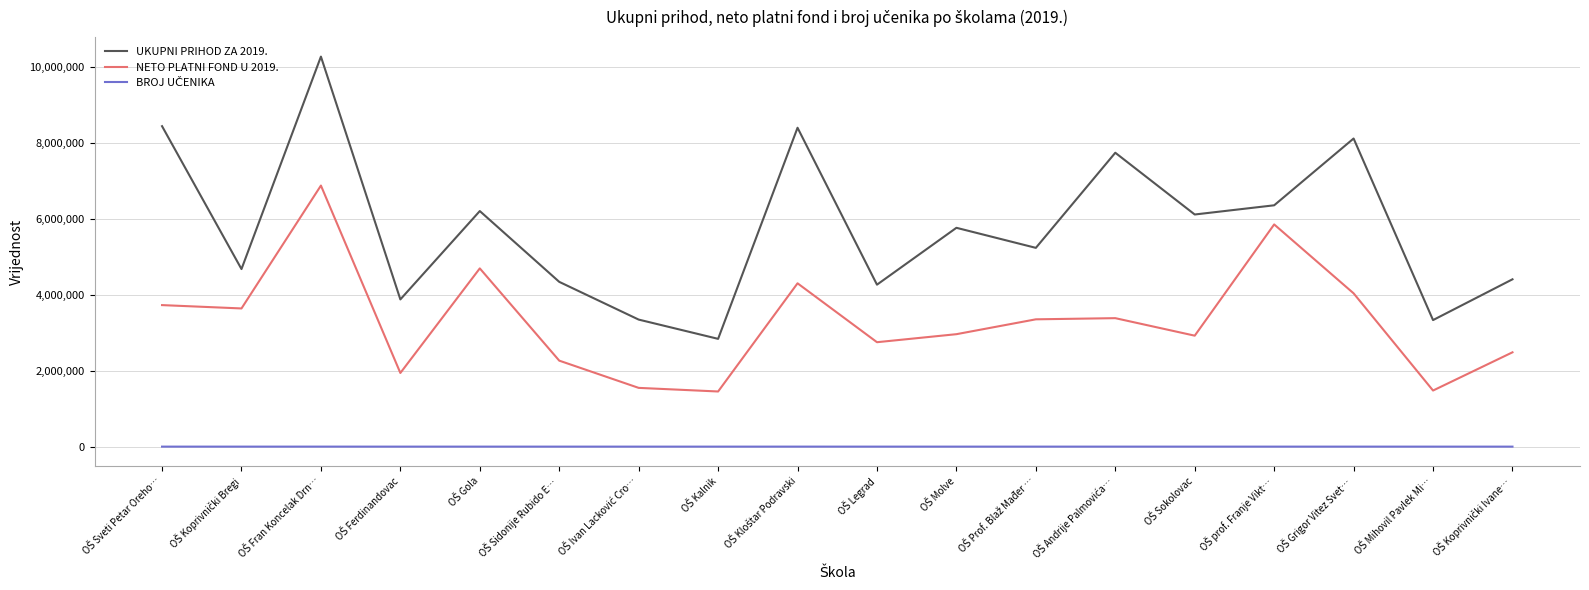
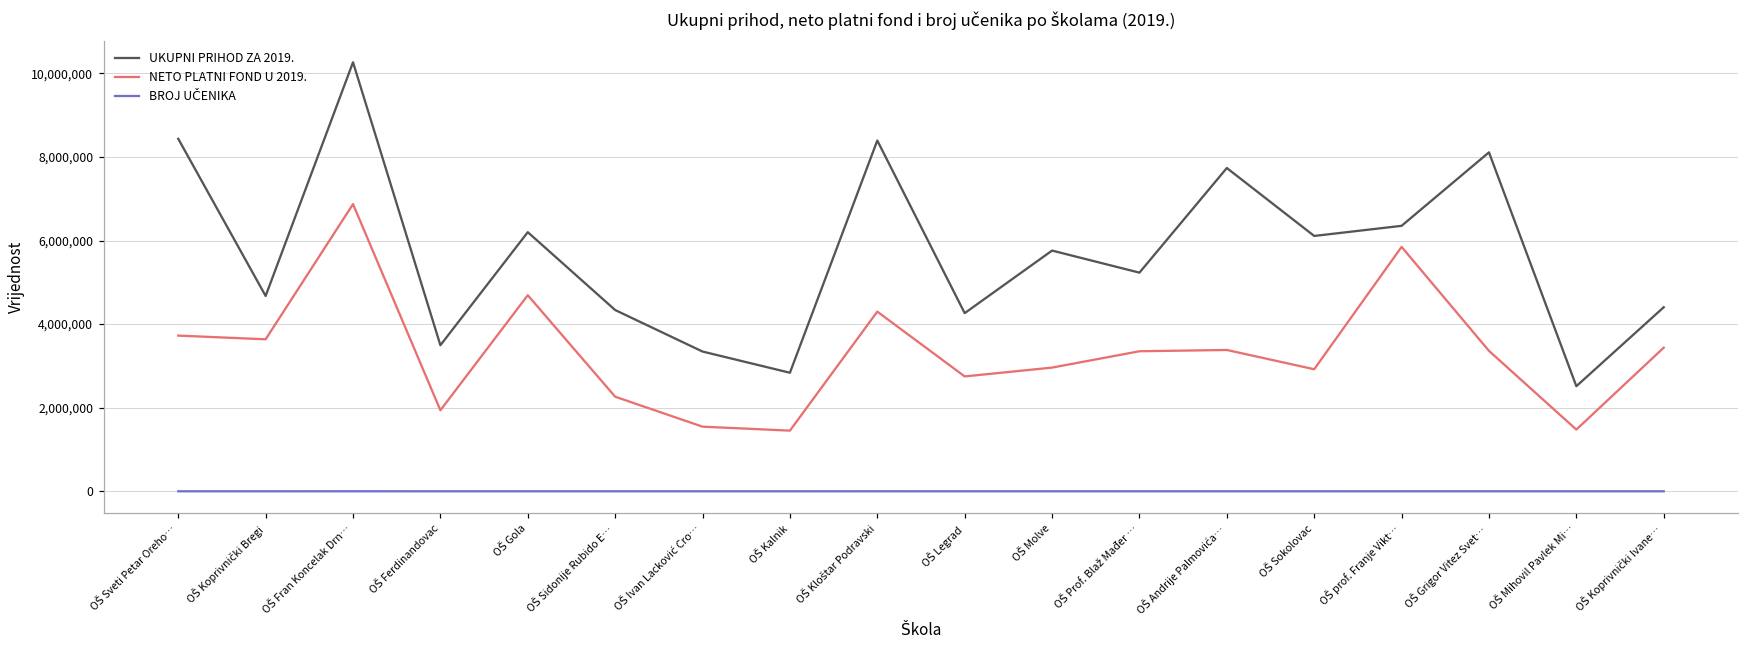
  {
    "UKUPNI PRIHOD ZA 2019.": {
      "OŠ Sveti Petar Oreho…": "8,400,000",
      "OŠ Koprivnički Bregi": "4,700,000",
      "OŠ Fran Koncelak Drn…": "10,300,000",
-     "OŠ Ferdinandovac": "3,900,000",
+     "OŠ Ferdinandovac": "3,500,000",
      "OŠ Gola": "6,200,000",
      "OŠ Sidonije Rubido E…": "4,300,000",
      "OŠ Ivan Lacković Cro…": "3,300,000",
      "OŠ Kalnik": "2,800,000",
      "OŠ Kloštar Podravski": "8,400,000",
      "OŠ Legrad": "4,300,000",
      "OŠ Molve": "5,800,000",
      "OŠ Prof. Blaž Mađer …": "5,200,000",
      "OŠ Andrije Palmovića…": "7,700,000",
      "OŠ Sokolovac": "6,100,000",
      "OŠ prof. Franje Vikt…": "6,400,000",
      "OŠ Grigor Vitez Svet…": "8,100,000",
-     "OŠ Mihovil Pavlek Mi…": "3,300,000",
+     "OŠ Mihovil Pavlek Mi…": "2,500,000",
      "OŠ Koprivnički Ivane…": "4,400,000"
    },
    "NETO PLATNI FOND U 2019.": {
      "OŠ Sveti Petar Oreho…": "3,700,000",
      "OŠ Koprivnički Bregi": "3,600,000",
      "OŠ Fran Koncelak Drn…": "6,900,000",
      "OŠ Ferdinandovac": "1,900,000",
      "OŠ Gola": "4,700,000",
      "OŠ Sidonije Rubido E…": "2,300,000",
      "OŠ Ivan Lacković Cro…": "1,500,000",
      "OŠ Kalnik": "1,500,000",
      "OŠ Kloštar Podravski": "4,300,000",
      "OŠ Legrad": "2,700,000",
      "OŠ Molve": "3,000,000",
      "OŠ Prof. Blaž Mađer …": "3,400,000",
      "OŠ Andrije Palmovića…": "3,400,000",
      "OŠ Sokolovac": "2,900,000",
      "OŠ prof. Franje Vikt…": "5,800,000",
-     "OŠ Grigor Vitez Svet…": "4,000,000",
+     "OŠ Grigor Vitez Svet…": "3,400,000",
      "OŠ Mihovil Pavlek Mi…": "1,500,000",
-     "OŠ Koprivnički Ivane…": "2,500,000"
+     "OŠ Koprivnički Ivane…": "3,400,000"
    },
    "BROJ UČENIKA": {
      "OŠ Sveti Petar Oreho…": "0",
      "OŠ Koprivnički Bregi": "0",
      "OŠ Fran Koncelak Drn…": "0",
      "OŠ Ferdinandovac": "0",
      "OŠ Gola": "0",
      "OŠ Sidonije Rubido E…": "0",
      "OŠ Ivan Lacković Cro…": "0",
      "OŠ Kalnik": "0",
      "OŠ Kloštar Podravski": "0",
      "OŠ Legrad": "0",
      "OŠ Molve": "0",
      "OŠ Prof. Blaž Mađer …": "0",
      "OŠ Andrije Palmovića…": "0",
      "OŠ Sokolovac": "0",
      "OŠ prof. Franje Vikt…": "0",
      "OŠ Grigor Vitez Svet…": "0",
      "OŠ Mihovil Pavlek Mi…": "0",
      "OŠ Koprivnički Ivane…": "0"
    }
  }
